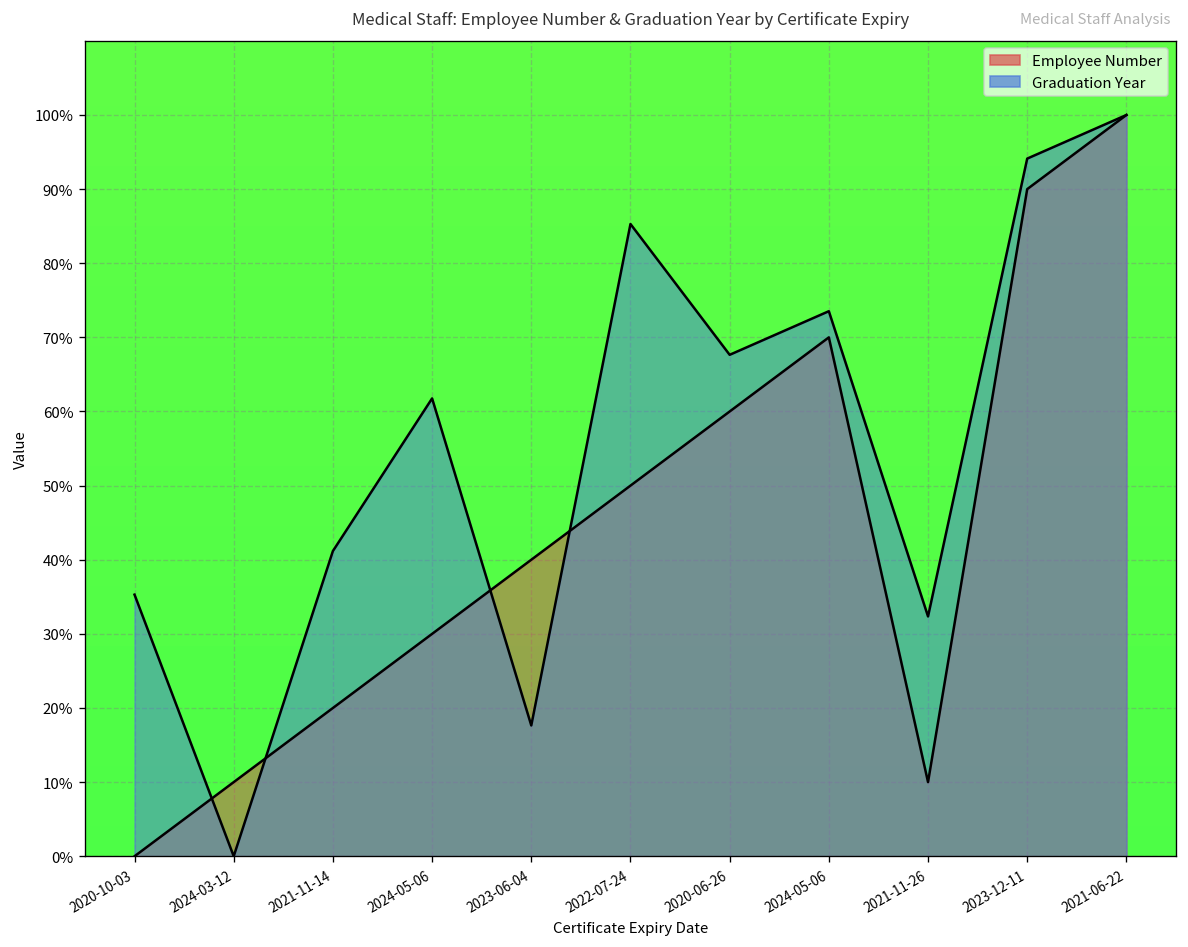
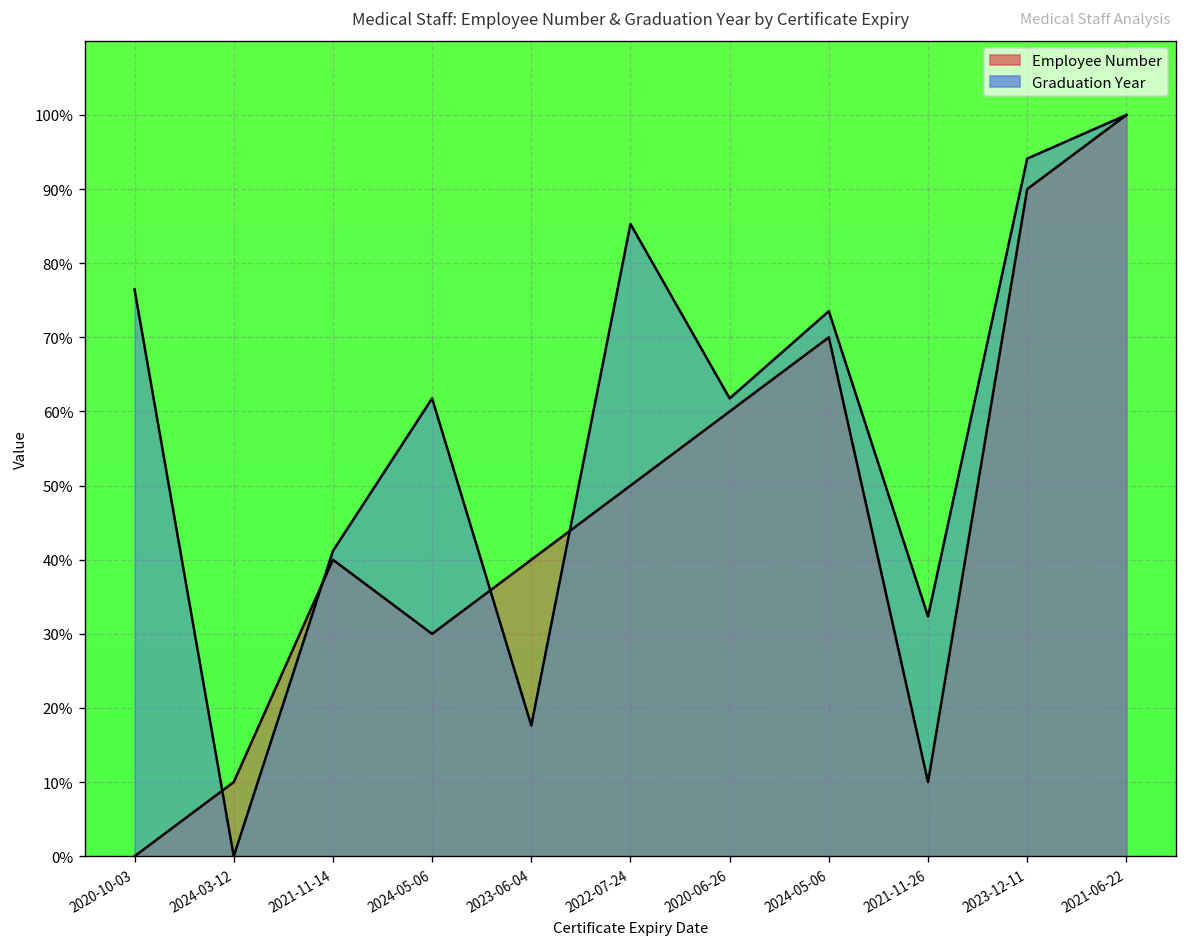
  {
    "Employee Number": {
      "2020-10-03": "0%",
      "2024-03-12": "10%",
-     "2021-11-14": "20%",
+     "2021-11-14": "40%",
      "2023-06-04": "40%",
      "2022-07-24": "50%",
      "2020-06-26": "60%",
      "2021-11-26": "10%",
      "2023-12-11": "90%"
    },
    "Graduation Year": {
-     "2020-10-03": "35%",
+     "2020-10-03": "76%",
      "2024-03-12": "0%",
      "2021-11-14": "41%",
      "2023-06-04": "18%",
      "2022-07-24": "85%",
-     "2020-06-26": "68%",
+     "2020-06-26": "62%",
      "2021-11-26": "32%",
      "2023-12-11": "94%"
    }
  }
